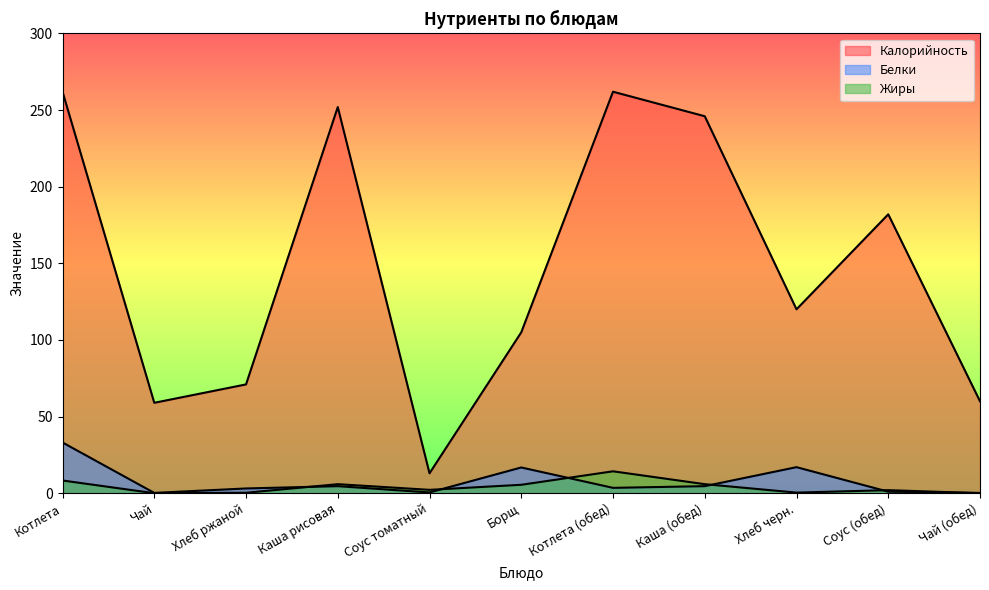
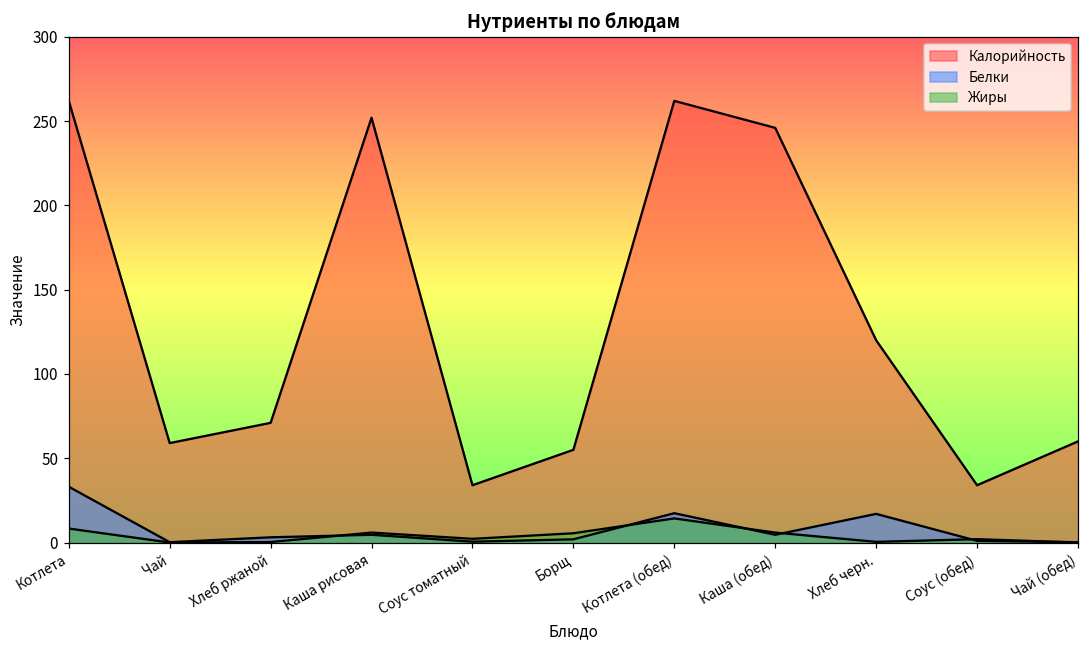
  {
    "Калорийность": {
      "Котлета": 262,
      "Чай": 59,
      "Хлеб ржаной": 71,
      "Каша рисовая": 252,
-     "Соус томатный": 13,
-     "Борщ": 105,
+     "Соус томатный": 34,
+     "Борщ": 55,
      "Котлета (обед)": 262,
      "Каша (обед)": 246,
      "Хлеб черн.": 120,
-     "Соус (обед)": 182,
+     "Соус (обед)": 34,
      "Чай (обед)": 60
    },
    "Белки": {
      "Котлета": 33,
      "Хлеб ржаной": 3,
      "Соус томатный": 1,
-     "Борщ": 17,
-     "Котлета (обед)": 4,
+     "Борщ": 2,
+     "Котлета (обед)": 17,
      "Хлеб черн.": 17
    },
    "Жиры": {
      "Котлета": 8,
      "Хлеб ржаной": 0,
      "Соус томатный": 2,
      "Борщ": 6,
      "Котлета (обед)": 14,
      "Хлеб черн.": 0
    }
  }
